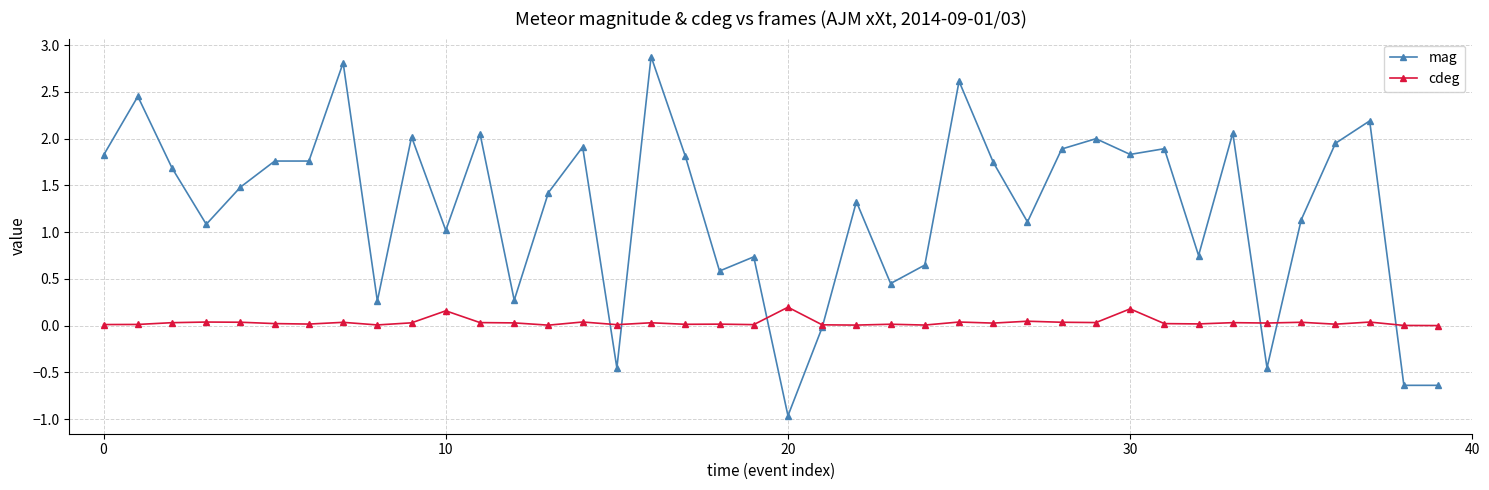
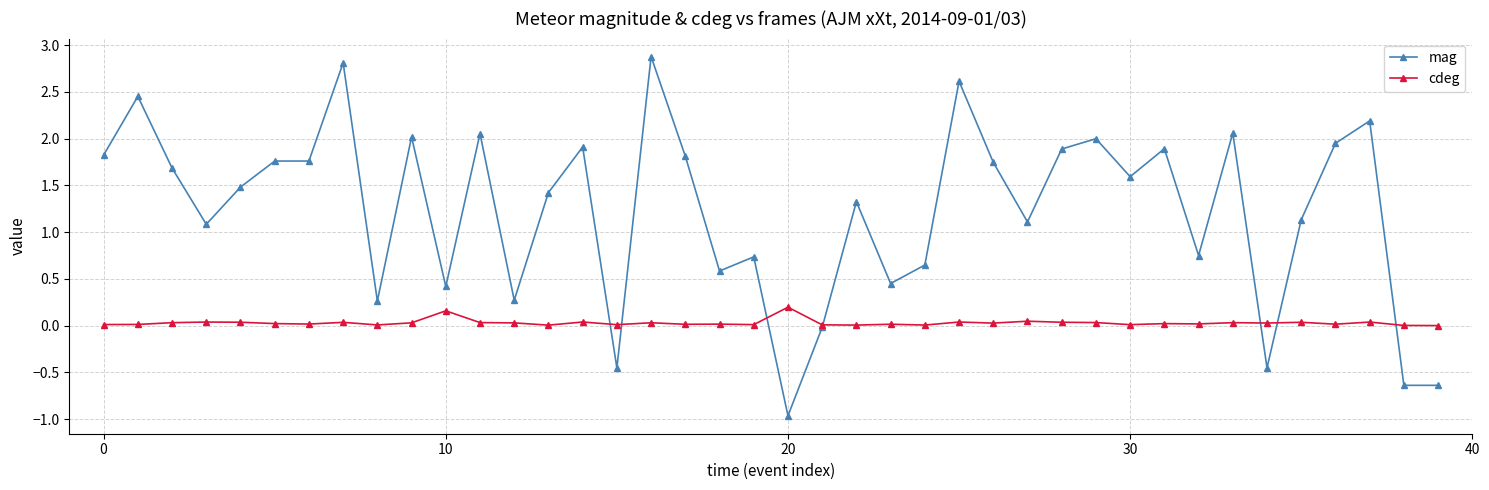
  {
    "mag": {
      "0": 1.8,
-     "10": 1.0,
+     "10": 0.4,
      "20": -1.0,
-     "30": 1.8
+     "30": 1.6
    },
    "cdeg": {
      "0": 0.0,
      "10": 0.2,
      "20": 0.2,
-     "30": 0.2
+     "30": 0.0
    }
  }
